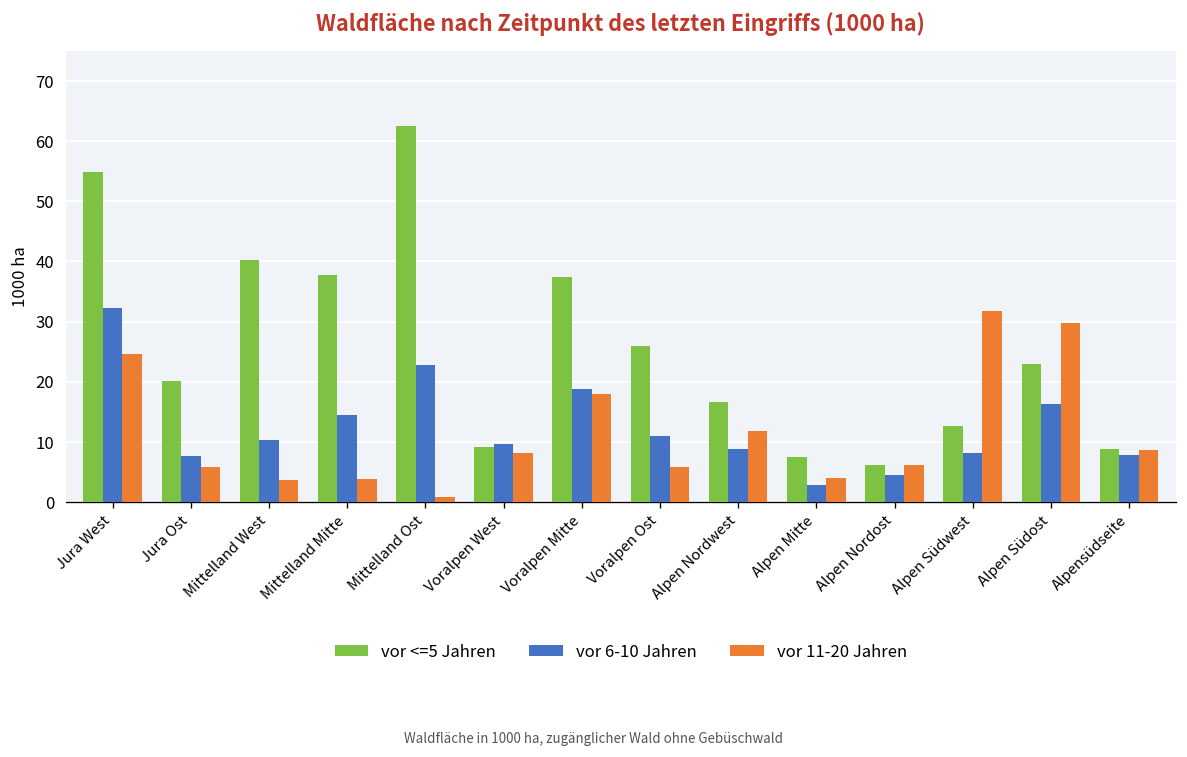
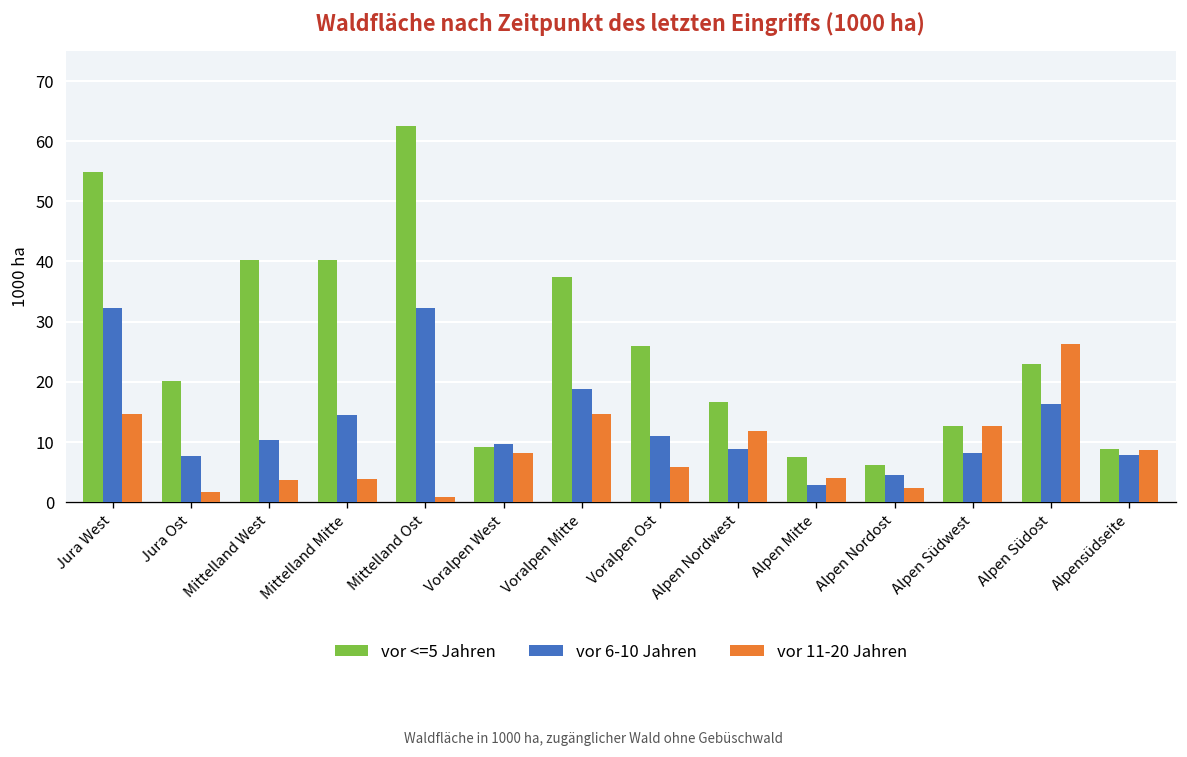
  {
    "vor <=5 Jahren": {
      "Jura West": 55,
      "Jura Ost": 20,
      "Mittelland West": 40,
-     "Mittelland Mitte": 38,
+     "Mittelland Mitte": 40,
      "Mittelland Ost": 63,
      "Voralpen West": 9,
      "Voralpen Mitte": 37,
      "Voralpen Ost": 26,
      "Alpen Nordwest": 17,
      "Alpen Mitte": 8,
      "Alpen Nordost": 6,
      "Alpen Südwest": 13,
      "Alpen Südost": 23,
      "Alpensüdseite": 9
    },
    "vor 6-10 Jahren": {
      "Jura West": 32,
      "Jura Ost": 8,
      "Mittelland West": 10,
      "Mittelland Mitte": 14,
-     "Mittelland Ost": 23,
+     "Mittelland Ost": 32,
      "Voralpen West": 10,
      "Voralpen Mitte": 19,
      "Voralpen Ost": 11,
      "Alpen Nordwest": 9,
      "Alpen Mitte": 3,
      "Alpen Nordost": 5,
      "Alpen Südwest": 8,
      "Alpen Südost": 16,
      "Alpensüdseite": 8
    },
    "vor 11-20 Jahren": {
-     "Jura West": 25,
-     "Jura Ost": 6,
+     "Jura West": 15,
+     "Jura Ost": 2,
      "Mittelland West": 4,
      "Mittelland Mitte": 4,
      "Mittelland Ost": 1,
      "Voralpen West": 8,
-     "Voralpen Mitte": 18,
+     "Voralpen Mitte": 15,
      "Voralpen Ost": 6,
      "Alpen Nordwest": 12,
      "Alpen Mitte": 4,
-     "Alpen Nordost": 6,
-     "Alpen Südwest": 32,
-     "Alpen Südost": 30,
+     "Alpen Nordost": 2,
+     "Alpen Südwest": 13,
+     "Alpen Südost": 26,
      "Alpensüdseite": 9
    }
  }
